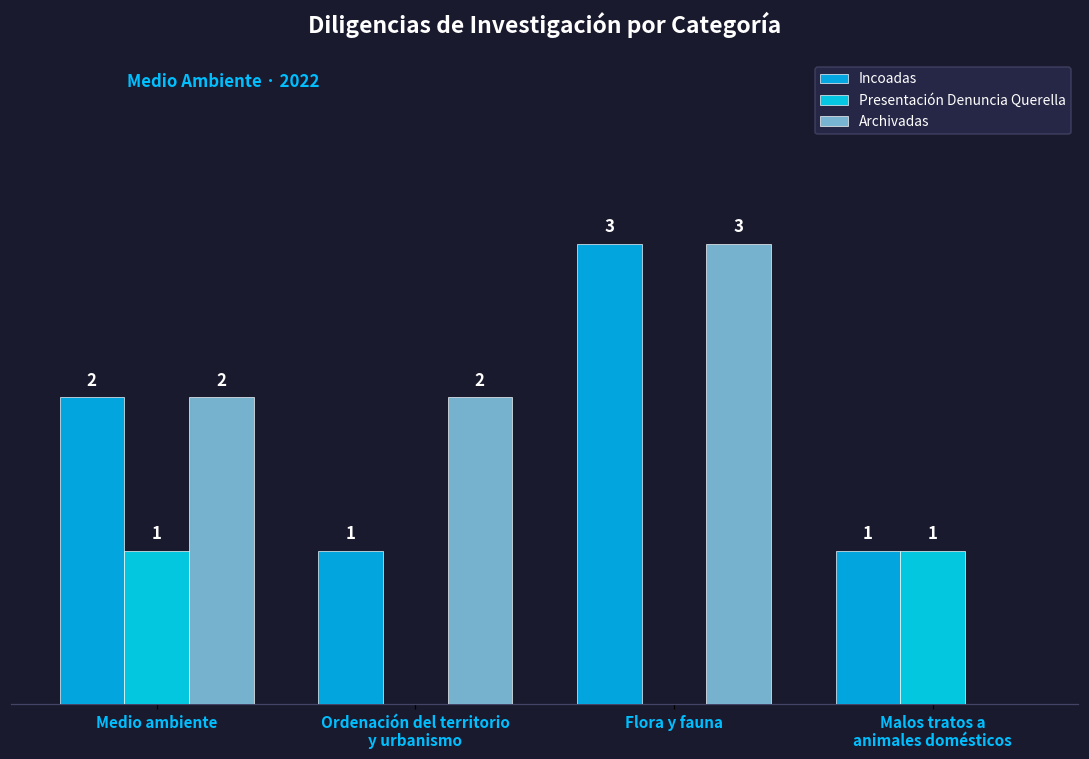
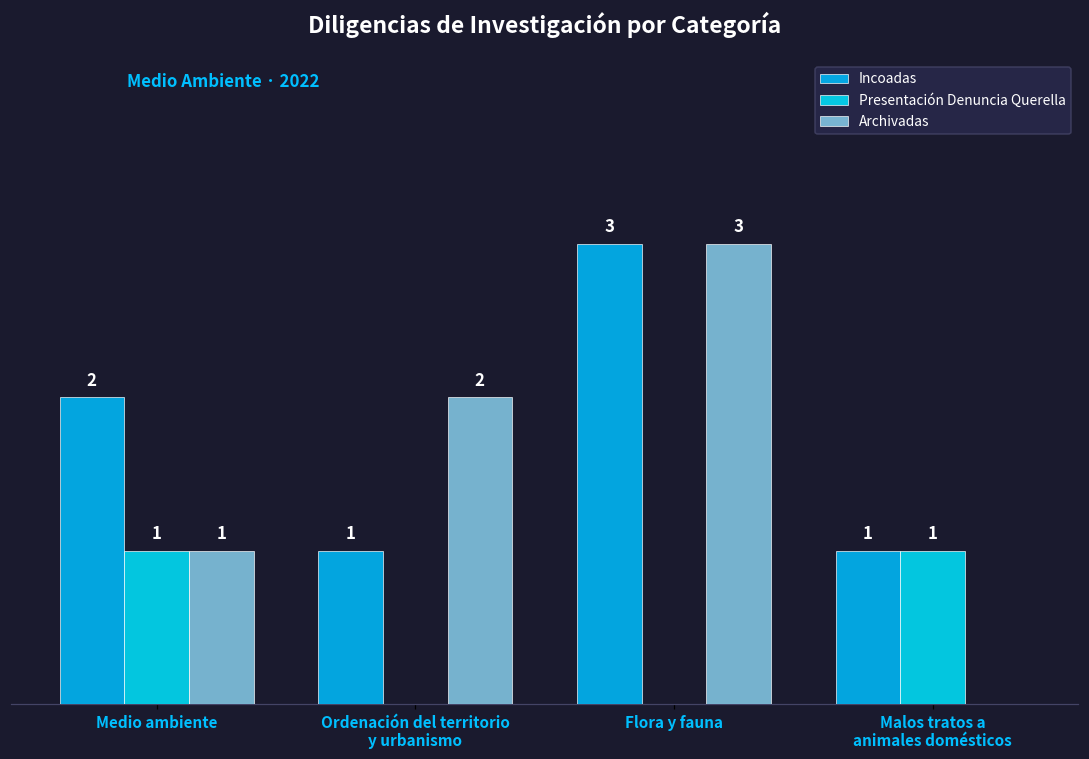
  {
    "Archivadas": {
-     "Medio ambiente": 2,
+     "Medio ambiente": 1,
      "Ordenación del territorio y urbanismo": 2,
      "Flora y fauna": 3
    }
  }
